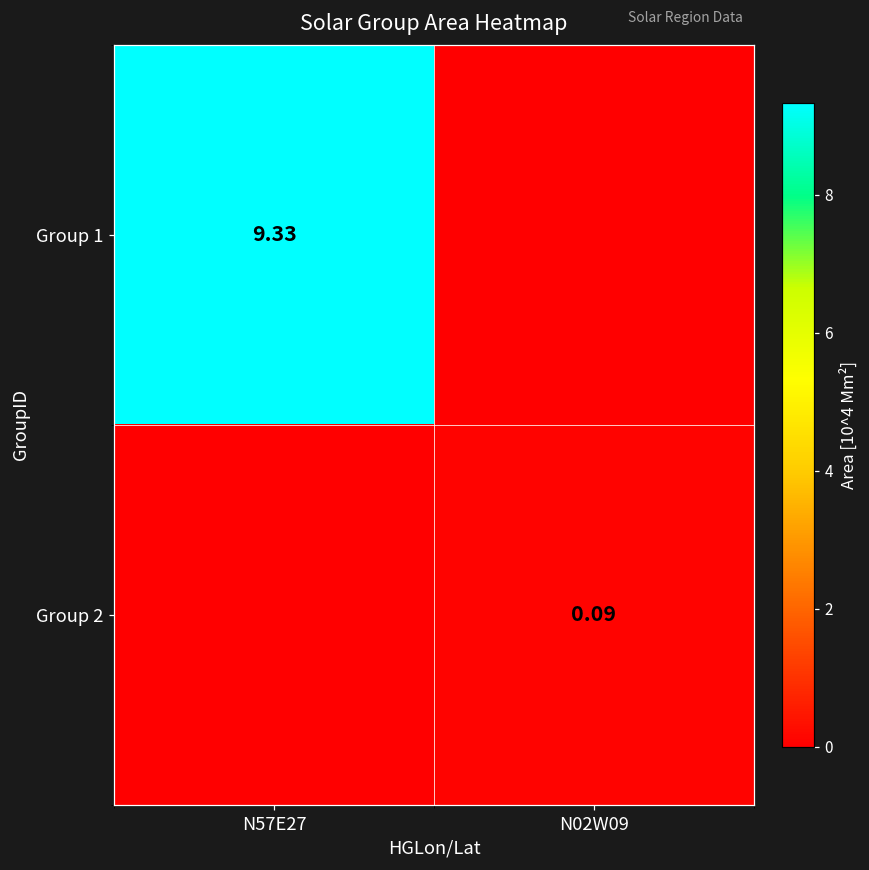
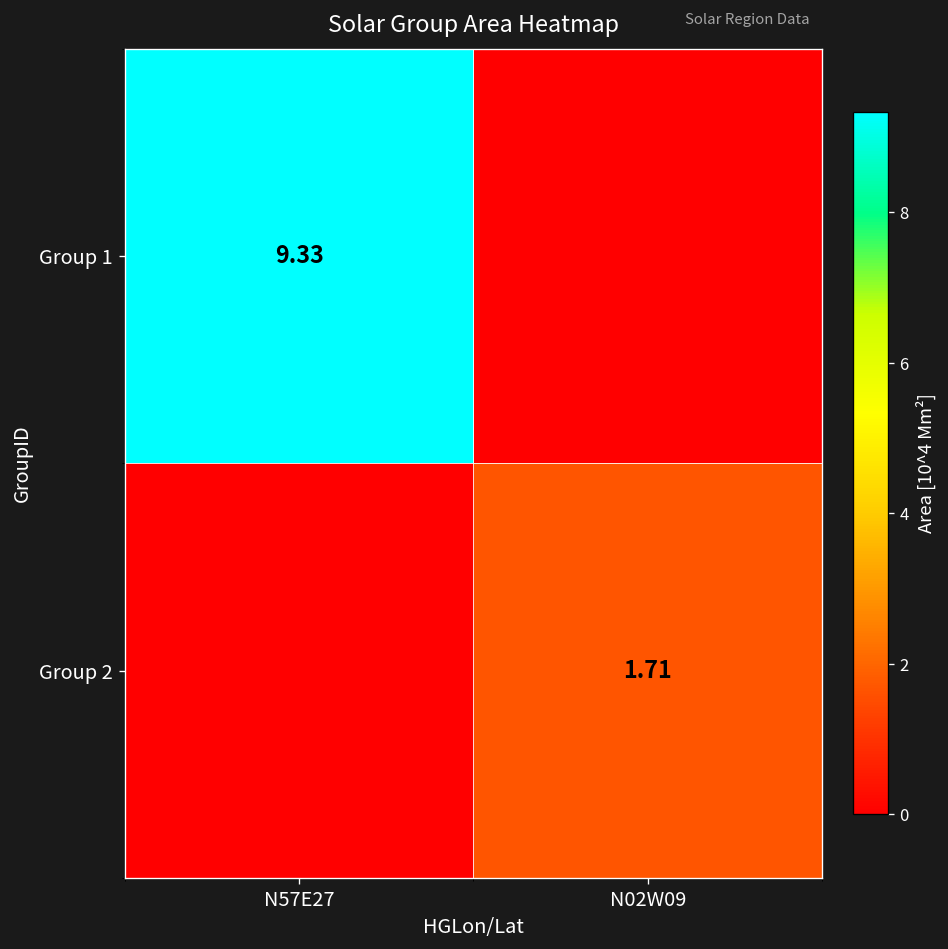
  {
    "Group 1": {
      "N57E27": 9.33
    },
    "Group 2": {
-     "N02W09": 0.09
+     "N02W09": 1.71
    }
  }
